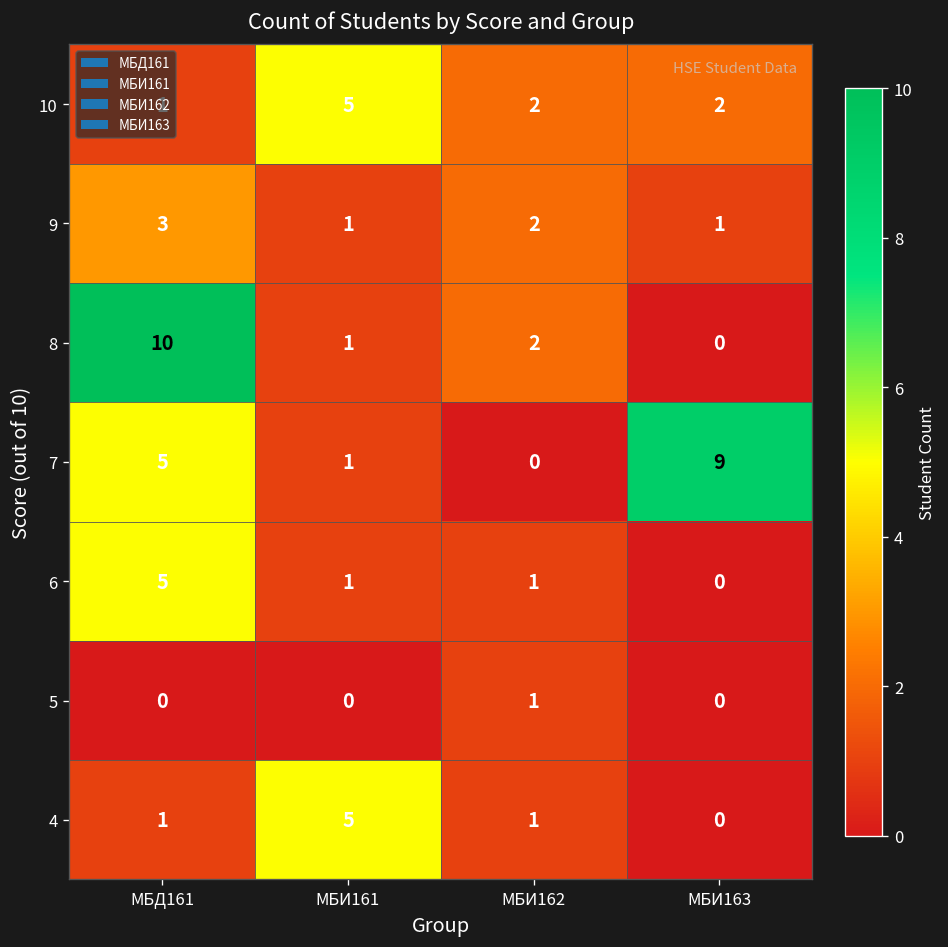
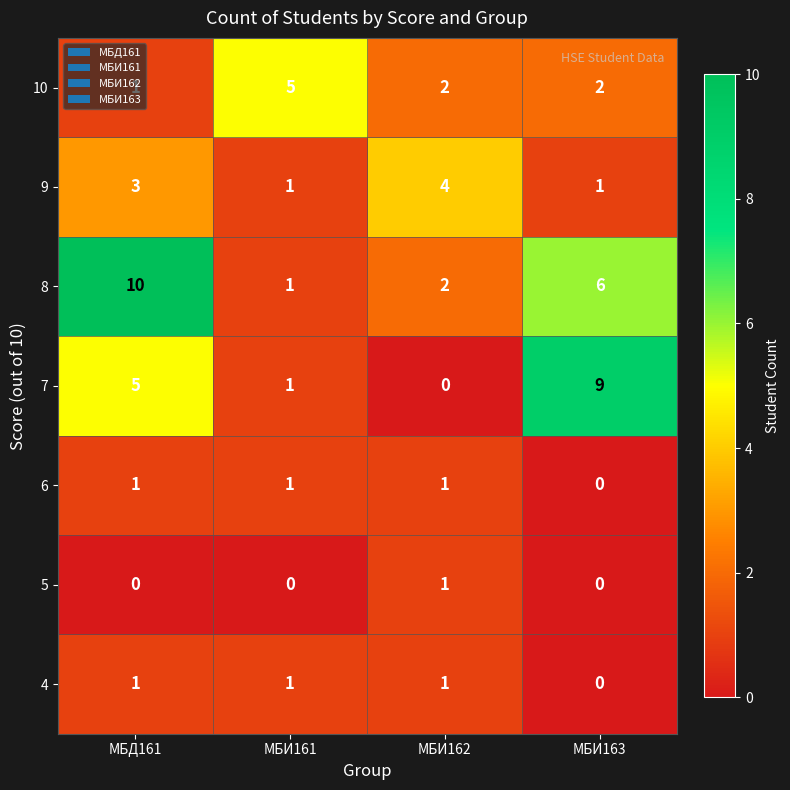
  {
    "10": {
      "МБИ161": 5,
      "МБИ162": 2
    },
    "9": {
      "МБД161": 3,
      "МБИ161": 1,
-     "МБИ162": 2,
+     "МБИ162": 4,
      "МБИ163": 1
    },
    "8": {
      "МБД161": 10,
      "МБИ161": 1,
      "МБИ162": 2,
-     "МБИ163": 0
+     "МБИ163": 6
    },
    "7": {
      "МБД161": 5,
      "МБИ161": 1,
      "МБИ162": 0,
      "МБИ163": 9
    },
    "6": {
-     "МБД161": 5,
+     "МБД161": 1,
      "МБИ161": 1,
      "МБИ162": 1,
      "МБИ163": 0
    },
    "5": {
      "МБД161": 0,
      "МБИ161": 0,
      "МБИ162": 1,
      "МБИ163": 0
    },
    "4": {
      "МБД161": 1,
-     "МБИ161": 5,
+     "МБИ161": 1,
      "МБИ162": 1,
      "МБИ163": 0
    }
  }
